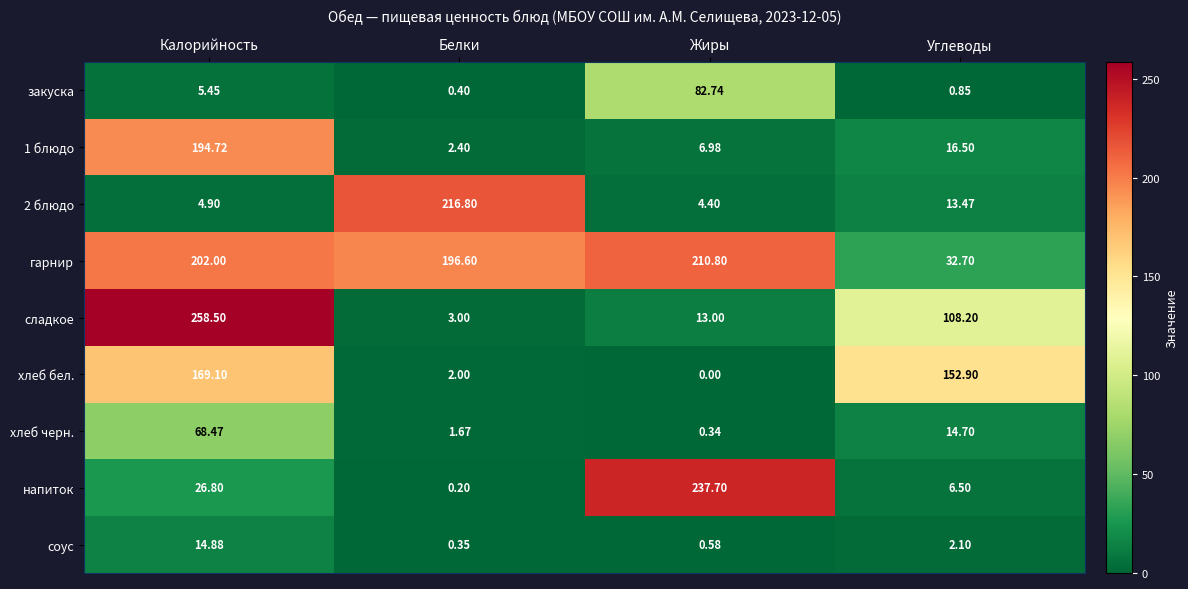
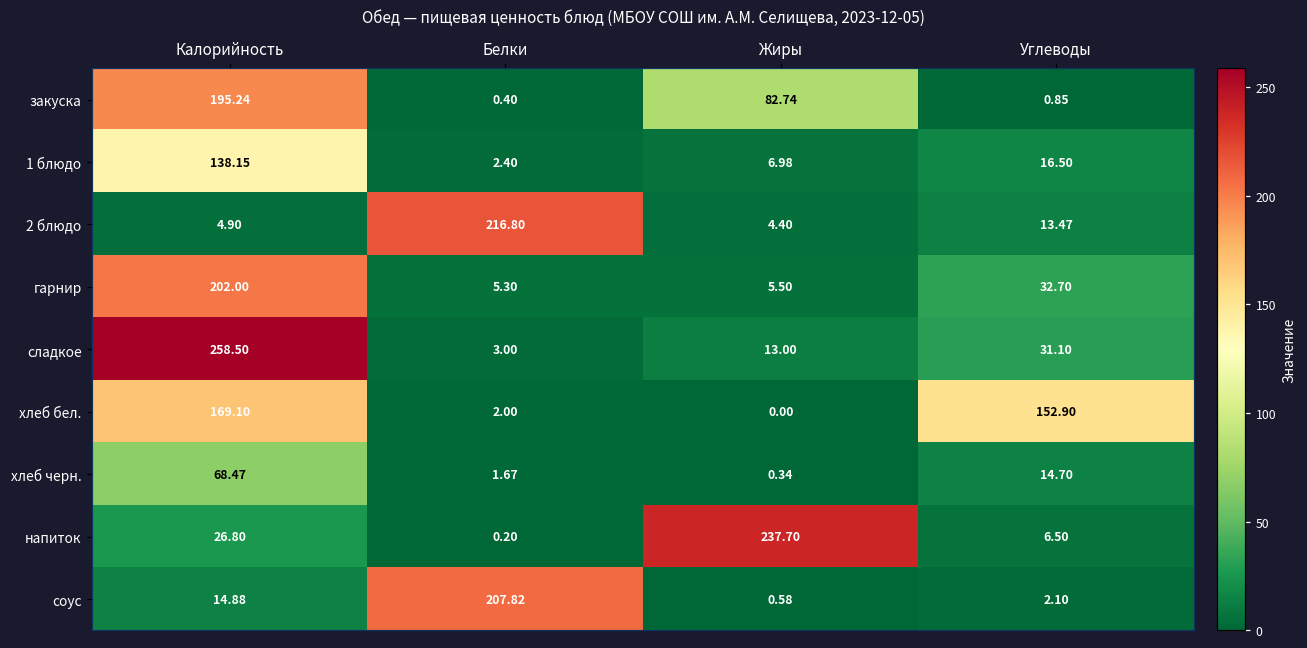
  {
    "закуска": {
-     "Калорийность": 5.45,
+     "Калорийность": 195.24,
      "Белки": 0.40,
      "Жиры": 82.74,
      "Углеводы": 0.85
    },
    "1 блюдо": {
-     "Калорийность": 194.72,
+     "Калорийность": 138.15,
      "Белки": 2.40,
      "Жиры": 6.98,
      "Углеводы": 16.50
    },
    "2 блюдо": {
      "Калорийность": 4.90,
      "Белки": 216.80,
      "Жиры": 4.40,
      "Углеводы": 13.47
    },
    "гарнир": {
      "Калорийность": 202.00,
-     "Белки": 196.60,
-     "Жиры": 210.80,
+     "Белки": 5.30,
+     "Жиры": 5.50,
      "Углеводы": 32.70
    },
    "сладкое": {
      "Калорийность": 258.50,
      "Белки": 3.00,
      "Жиры": 13.00,
-     "Углеводы": 108.20
+     "Углеводы": 31.10
    },
    "хлеб бел.": {
      "Калорийность": 169.10,
      "Белки": 2.00,
      "Жиры": 0.00,
      "Углеводы": 152.90
    },
    "хлеб черн.": {
      "Калорийность": 68.47,
      "Белки": 1.67,
      "Жиры": 0.34,
      "Углеводы": 14.70
    },
    "напиток": {
      "Калорийность": 26.80,
      "Белки": 0.20,
      "Жиры": 237.70,
      "Углеводы": 6.50
    },
    "соус": {
      "Калорийность": 14.88,
-     "Белки": 0.35,
+     "Белки": 207.82,
      "Жиры": 0.58,
      "Углеводы": 2.10
    }
  }
